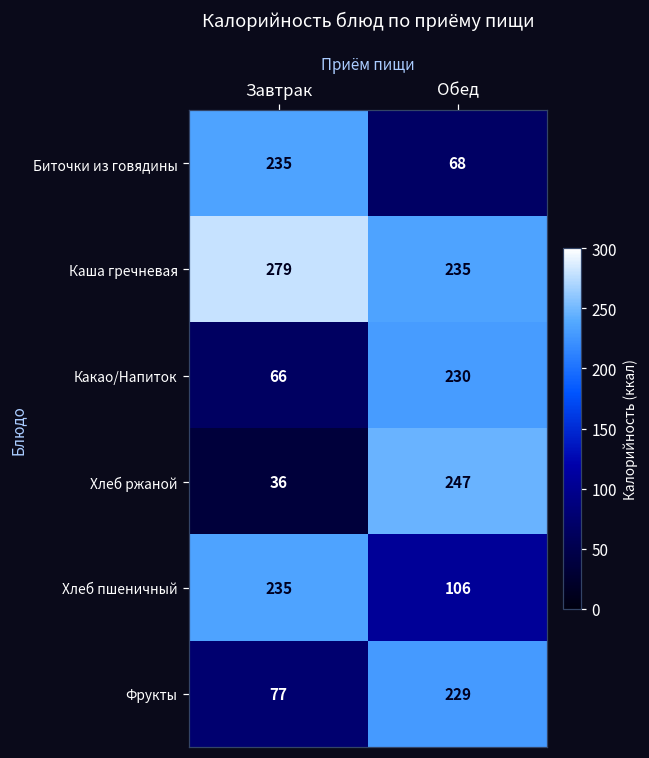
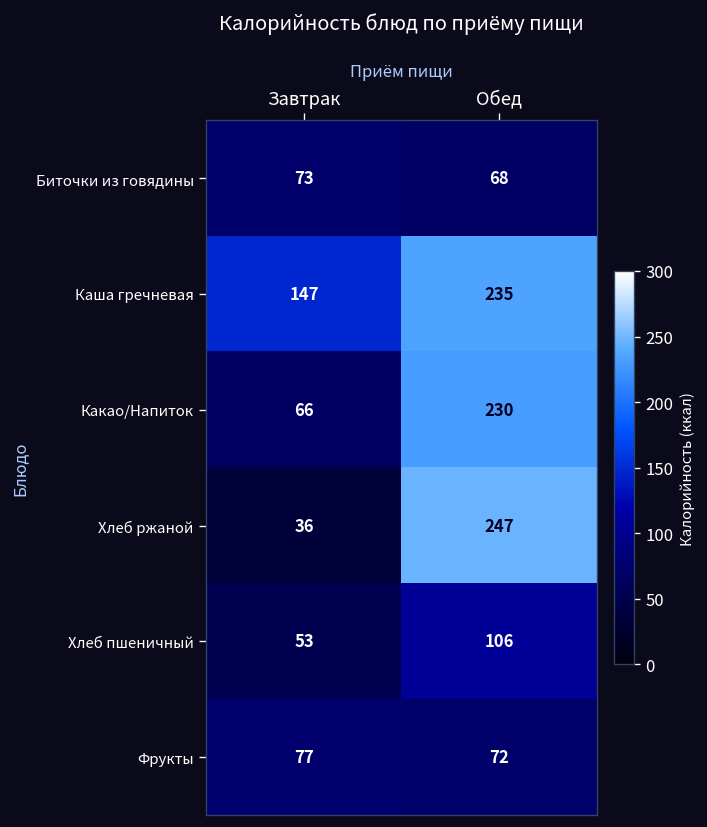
  {
    "Биточки из говядины": {
-     "Завтрак": 235,
+     "Завтрак": 73,
      "Обед": 68
    },
    "Каша гречневая": {
-     "Завтрак": 279,
+     "Завтрак": 147,
      "Обед": 235
    },
    "Какао/Напиток": {
      "Завтрак": 66,
      "Обед": 230
    },
    "Хлеб ржаной": {
      "Завтрак": 36,
      "Обед": 247
    },
    "Хлеб пшеничный": {
-     "Завтрак": 235,
+     "Завтрак": 53,
      "Обед": 106
    },
    "Фрукты": {
      "Завтрак": 77,
-     "Обед": 229
+     "Обед": 72
    }
  }
